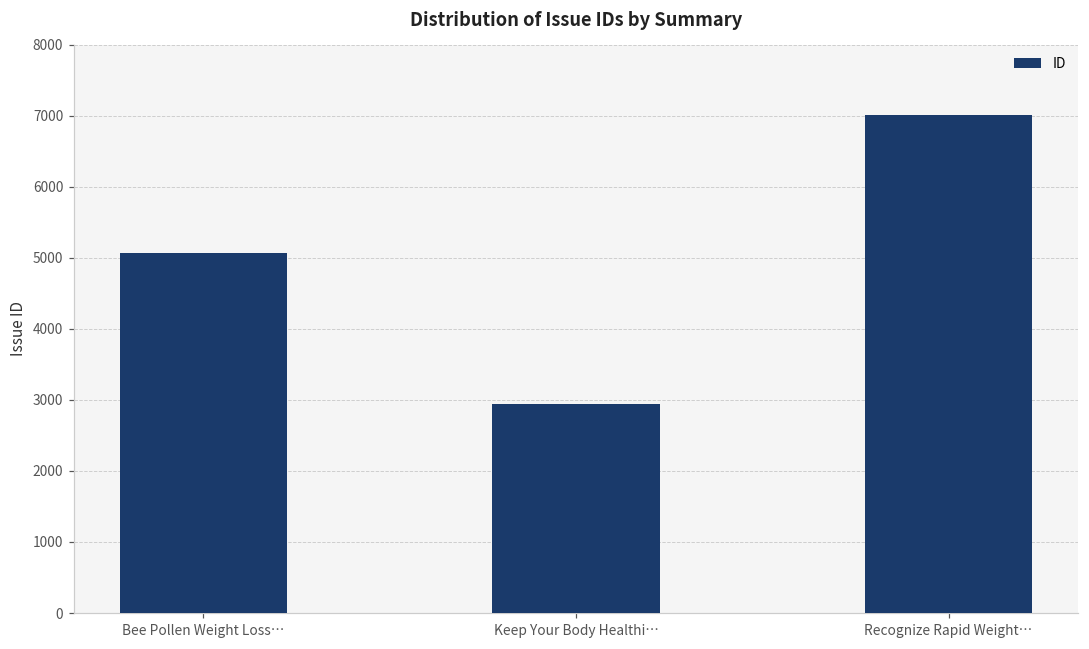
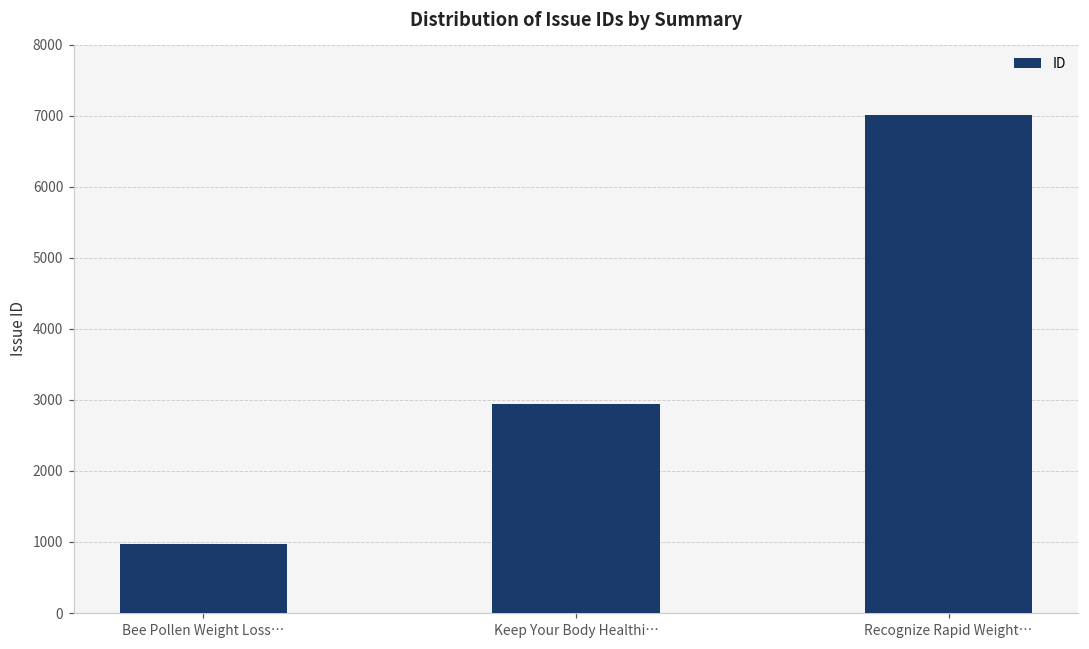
  {
-   "Bee Pollen Weight Loss…": 5100,
+   "Bee Pollen Weight Loss…": 1000,
    "Keep Your Body Healthi…": 2900,
    "Recognize Rapid Weight…": 7000
  }
